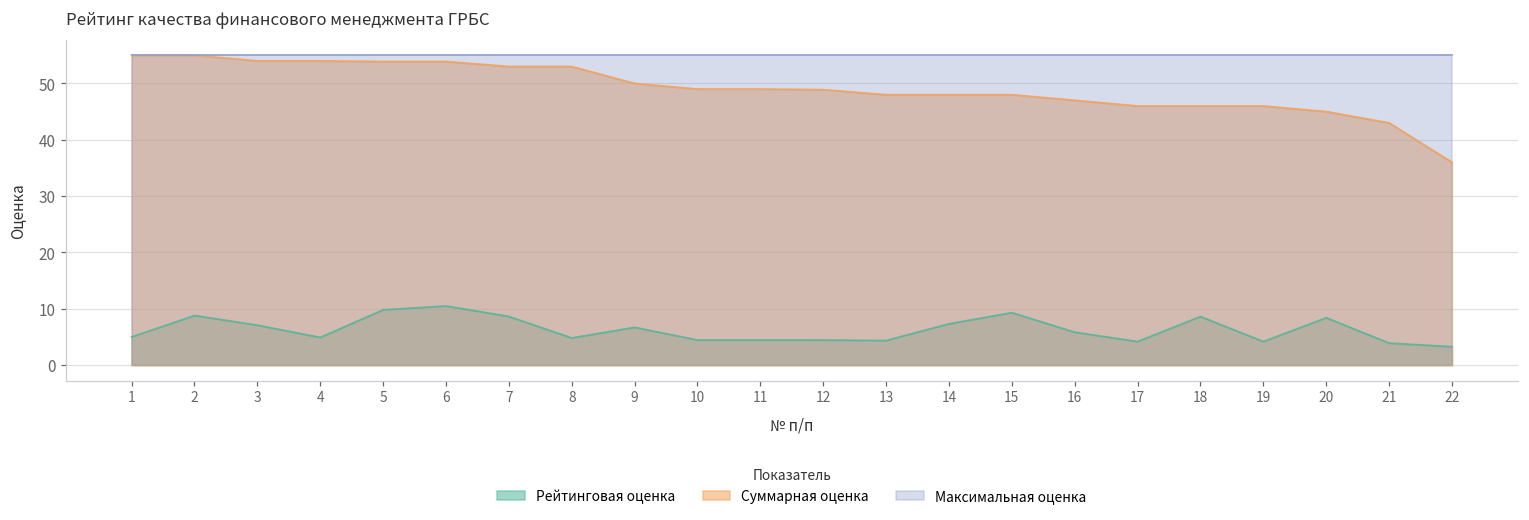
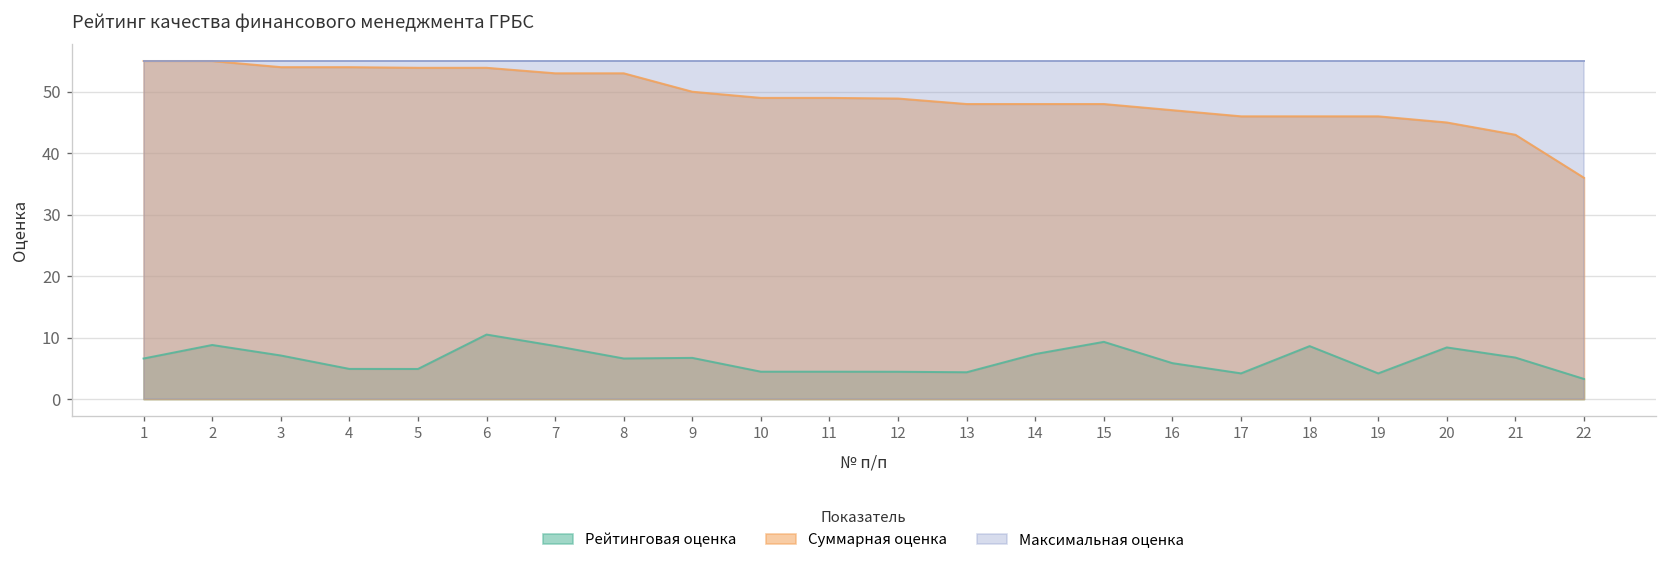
  {
    "Рейтинговая оценка": {
-     "1": 5,
+     "1": 7,
      "2": 9,
      "3": 7,
      "4": 5,
-     "5": 10,
+     "5": 5,
      "6": 10,
      "7": 9,
-     "8": 5,
+     "8": 7,
      "9": 7,
      "10": 4,
      "11": 4,
      "12": 4,
      "13": 4,
      "14": 7,
      "15": 9,
      "16": 6,
      "17": 4,
      "18": 9,
      "19": 4,
      "20": 8,
-     "21": 4,
+     "21": 7,
      "22": 3
    },
    "Суммарная оценка": {
      "3": 54,
      "4": 54,
      "5": 54,
      "6": 54,
      "7": 53,
      "8": 53,
      "9": 50,
      "10": 49,
      "11": 49,
      "12": 49,
      "13": 48,
      "14": 48,
      "15": 48,
      "16": 47,
      "17": 46,
      "18": 46,
      "19": 46,
      "20": 45,
      "21": 43,
      "22": 36
    },
    "Максимальная оценка": {
      "3": 55,
      "4": 55,
      "5": 55,
      "6": 55,
      "7": 55,
      "8": 55,
      "9": 55,
      "10": 55,
      "11": 55,
      "12": 55,
      "13": 55,
      "14": 55,
      "15": 55,
      "16": 55,
      "17": 55,
      "18": 55,
      "19": 55,
      "20": 55,
      "21": 55,
      "22": 55
    }
  }
